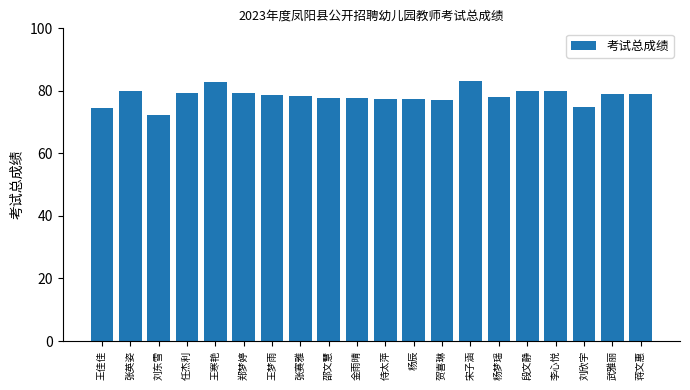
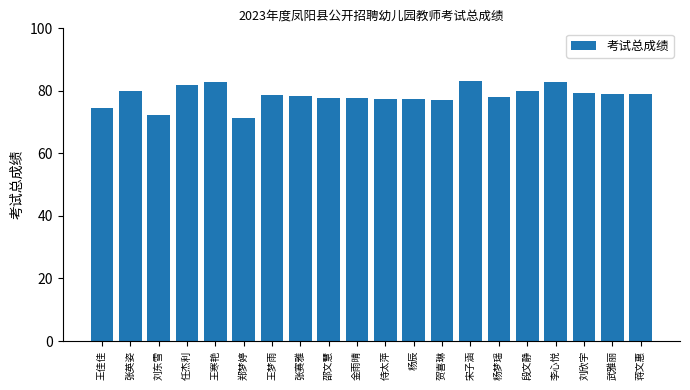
  {
    "王佳佳": 75,
    "张英姿": 80,
    "刘东雪": 72,
-   "任杰利": 79,
+   "任杰利": 82,
    "王寒艳": 83,
-   "郑梦婷": 79,
+   "郑梦婷": 71,
    "王梦雨": 79,
    "张赛雅": 78,
    "邵文慧": 78,
    "金雨晴": 78,
    "侍太萍": 78,
    "杨辰": 77,
    "贺喜琳": 77,
    "宋子涵": 83,
    "杨梦瑶": 78,
    "段文静": 80,
-   "李心悦": 80,
-   "刘欣宇": 75,
+   "李心悦": 83,
+   "刘欣宇": 79,
    "武雅丽": 79,
    "蒋文惠": 79
  }
